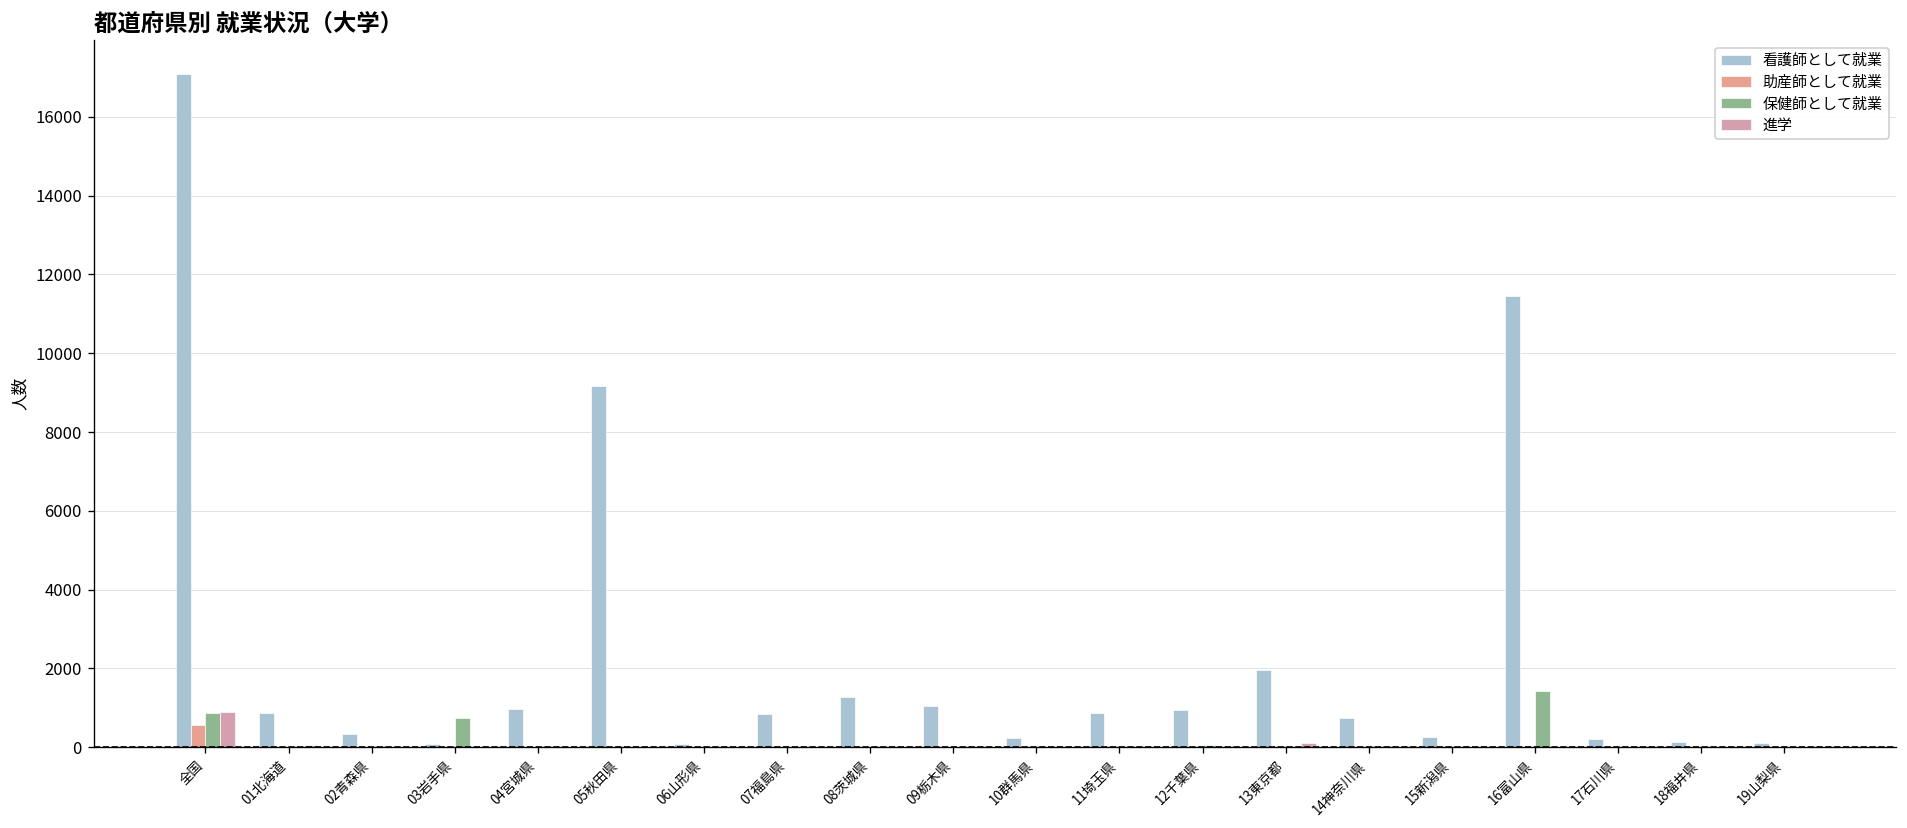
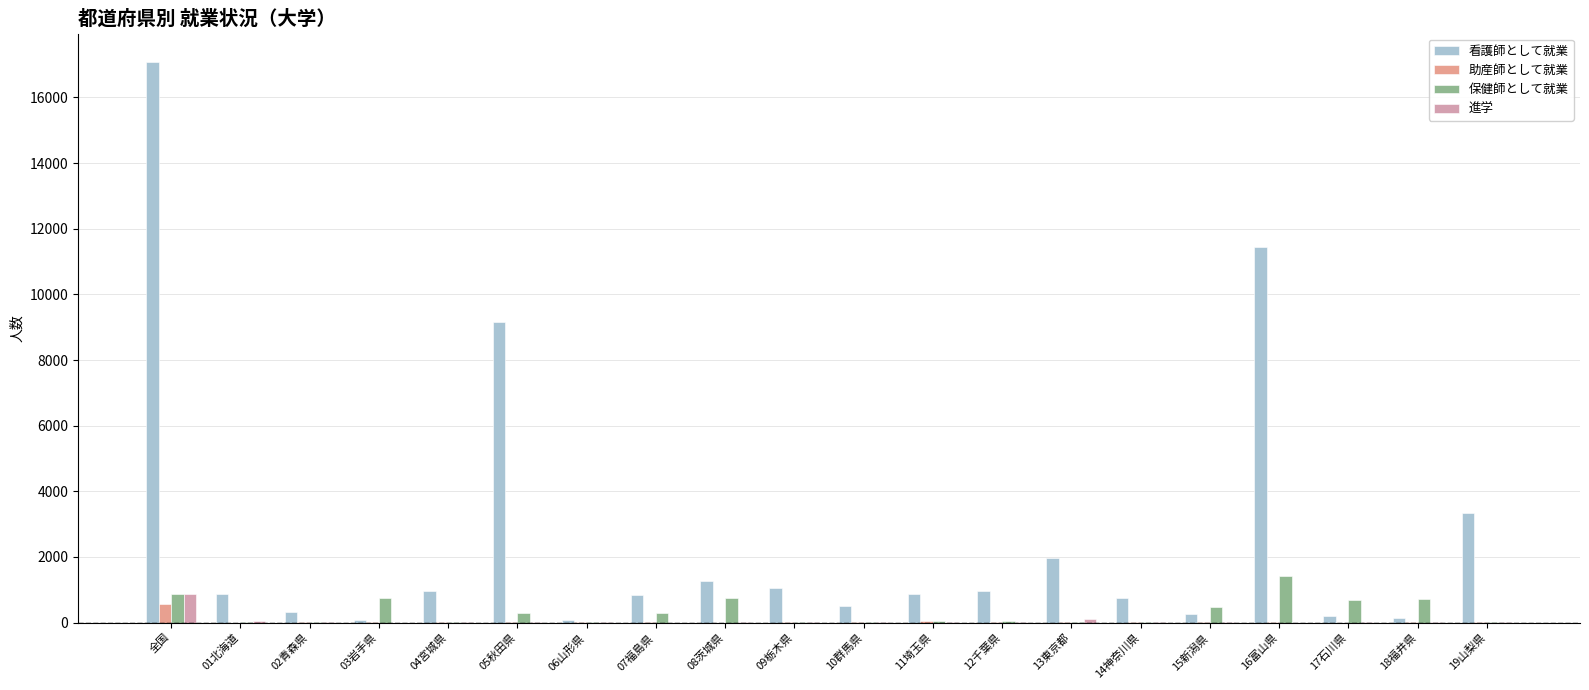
  {
    "看護師として就業": {
      "全国": 17100,
      "01北海道": 900,
      "02青森県": 300,
      "04宮城県": 1000,
      "05秋田県": 9200,
      "06山形県": 100,
      "07福島県": 800,
      "08茨城県": 1300,
      "09栃木県": 1000,
-     "10群馬県": 200,
+     "10群馬県": 500,
      "11埼玉県": 900,
      "12千葉県": 1000,
      "13東京都": 2000,
      "14神奈川県": 700,
      "15新潟県": 300,
      "16富山県": 11500,
      "17石川県": 200,
      "18福井県": 100,
-     "19山梨県": 100
+     "19山梨県": 3300
    },
    "保健師として就業": {
      "全国": 900,
      "03岩手県": 700,
-     "05秋田県": 0,
-     "07福島県": 0,
-     "08茨城県": 0,
-     "15新潟県": 0,
+     "05秋田県": 300,
+     "07福島県": 300,
+     "08茨城県": 700,
+     "15新潟県": 500,
      "16富山県": 1400,
-     "17石川県": 0,
-     "18福井県": 0
+     "17石川県": 700,
+     "18福井県": 700
    }
  }
